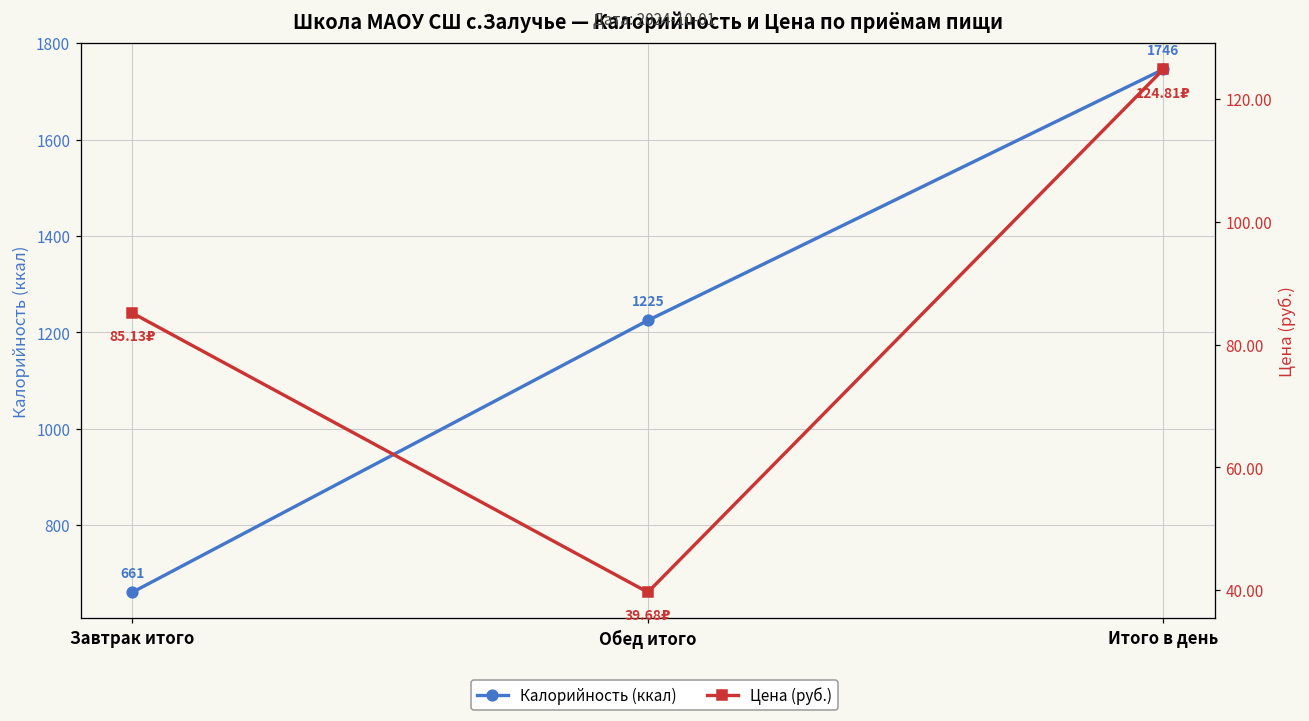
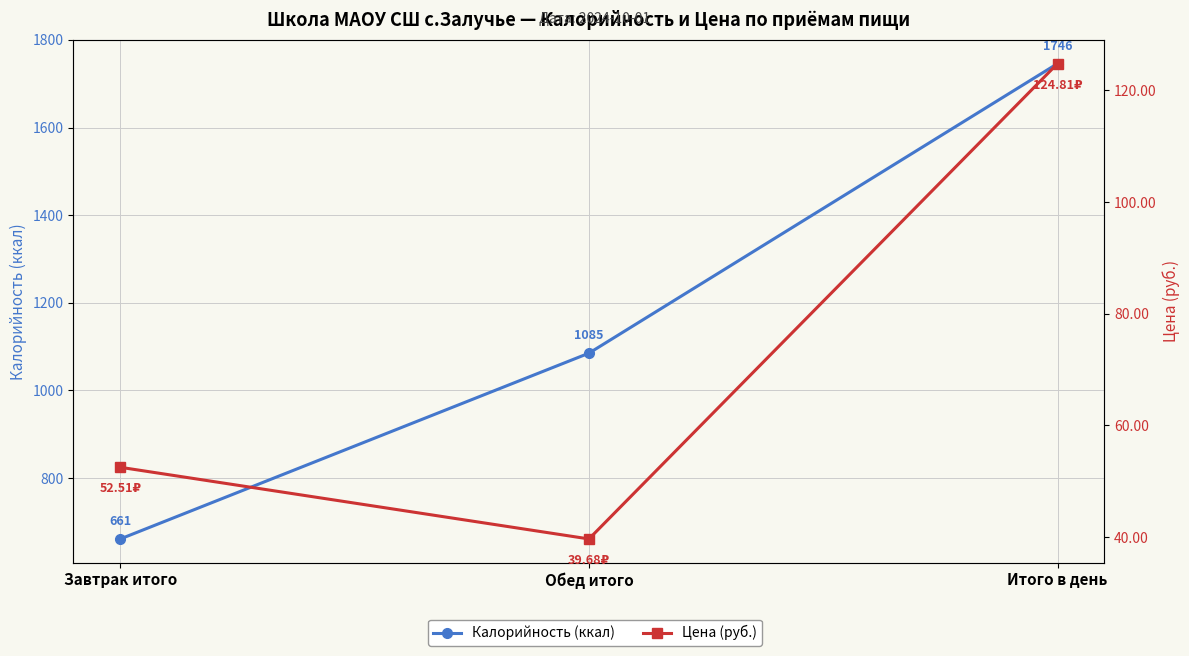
  {
    "Калорийность (ккал)": {
      "Завтрак итого": "661",
-     "Обед итого": "1225",
+     "Обед итого": "1085",
      "Итого в день": "1746"
    },
    "Цена (руб.)": {
-     "Завтрак итого": "85.13₽",
+     "Завтрак итого": "52.51₽",
      "Обед итого": "39.68₽",
      "Итого в день": "124.81₽"
    }
  }
